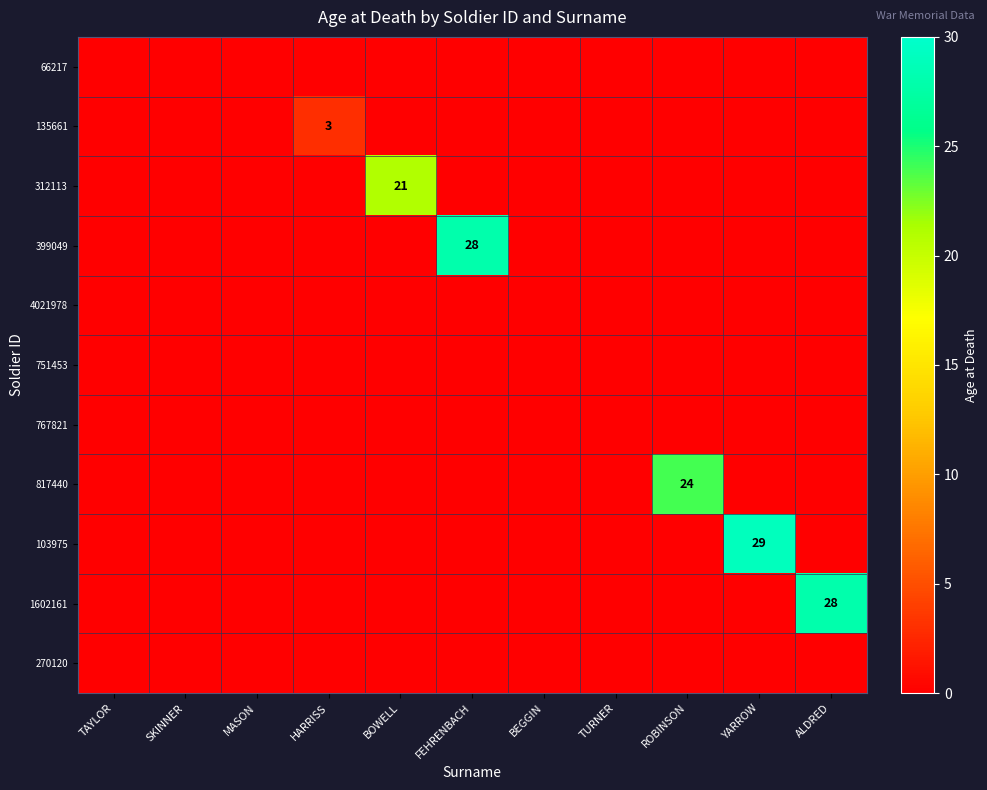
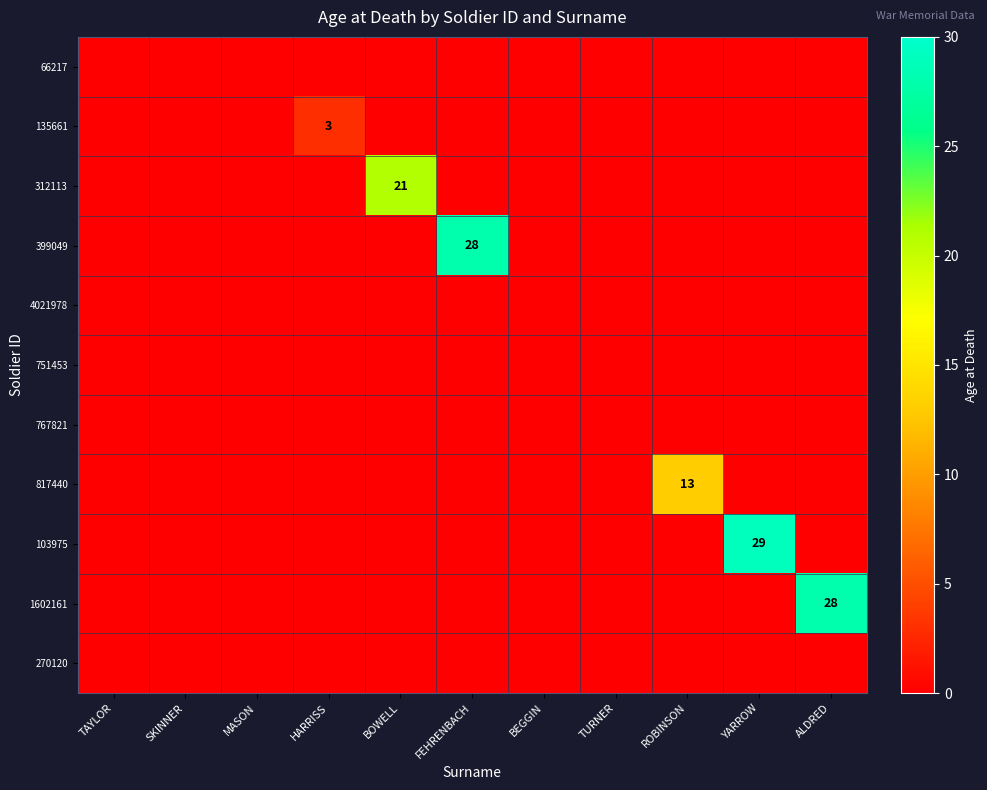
  {
    "135661": {
      "HARRISS": 3
    },
    "312113": {
      "BOWELL": 21
    },
    "399049": {
      "FEHRENBACH": 28
    },
    "817440": {
-     "ROBINSON": 24
+     "ROBINSON": 13
    },
    "103975": {
      "YARROW": 29
    },
    "1602161": {
      "ALDRED": 28
    }
  }
